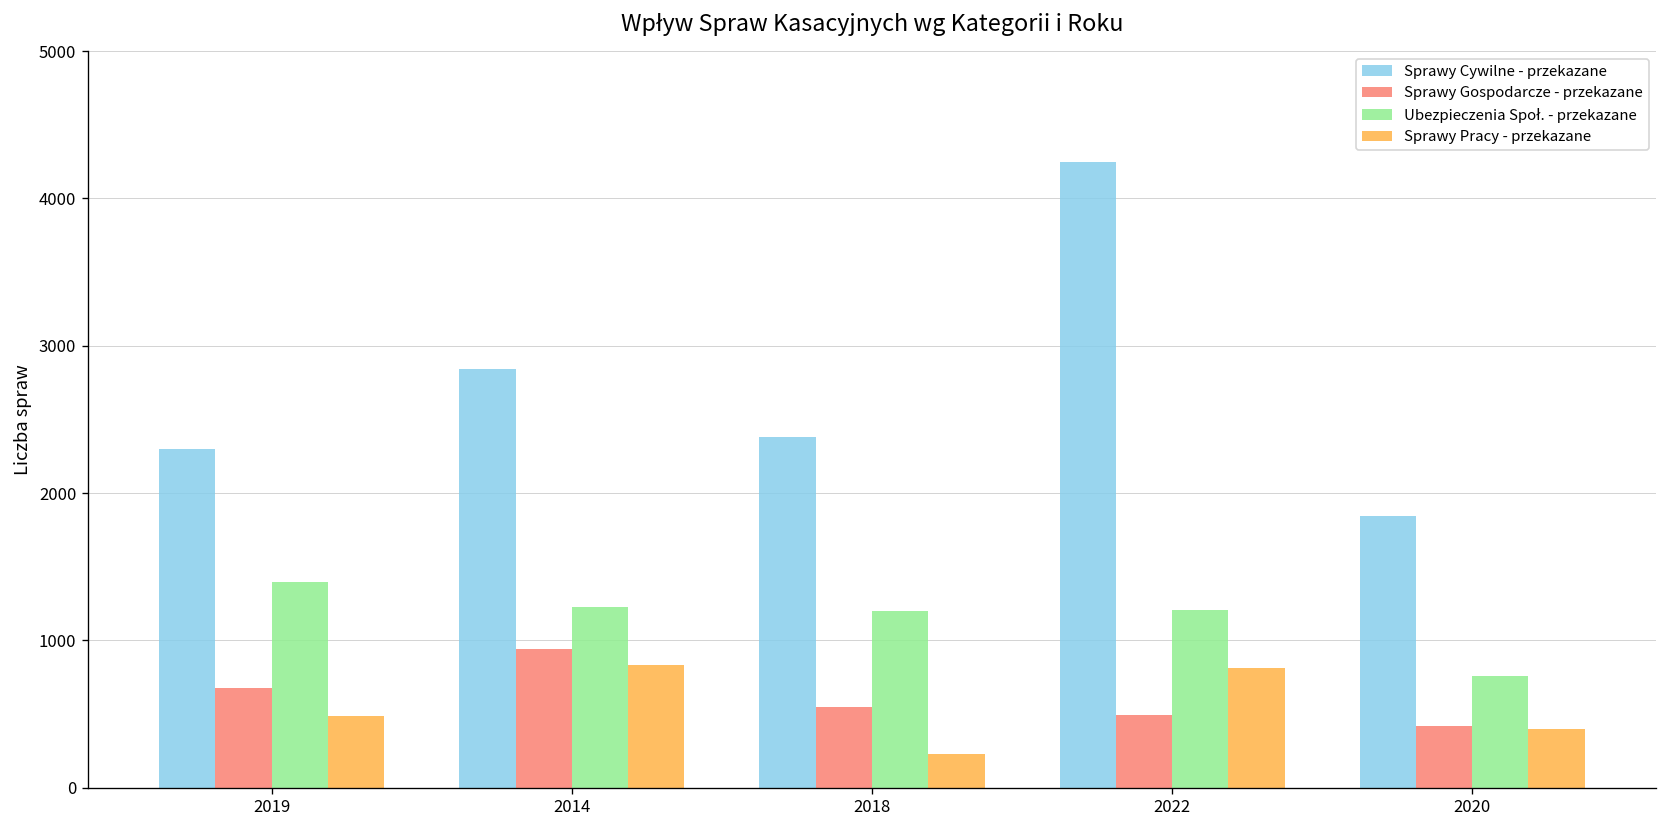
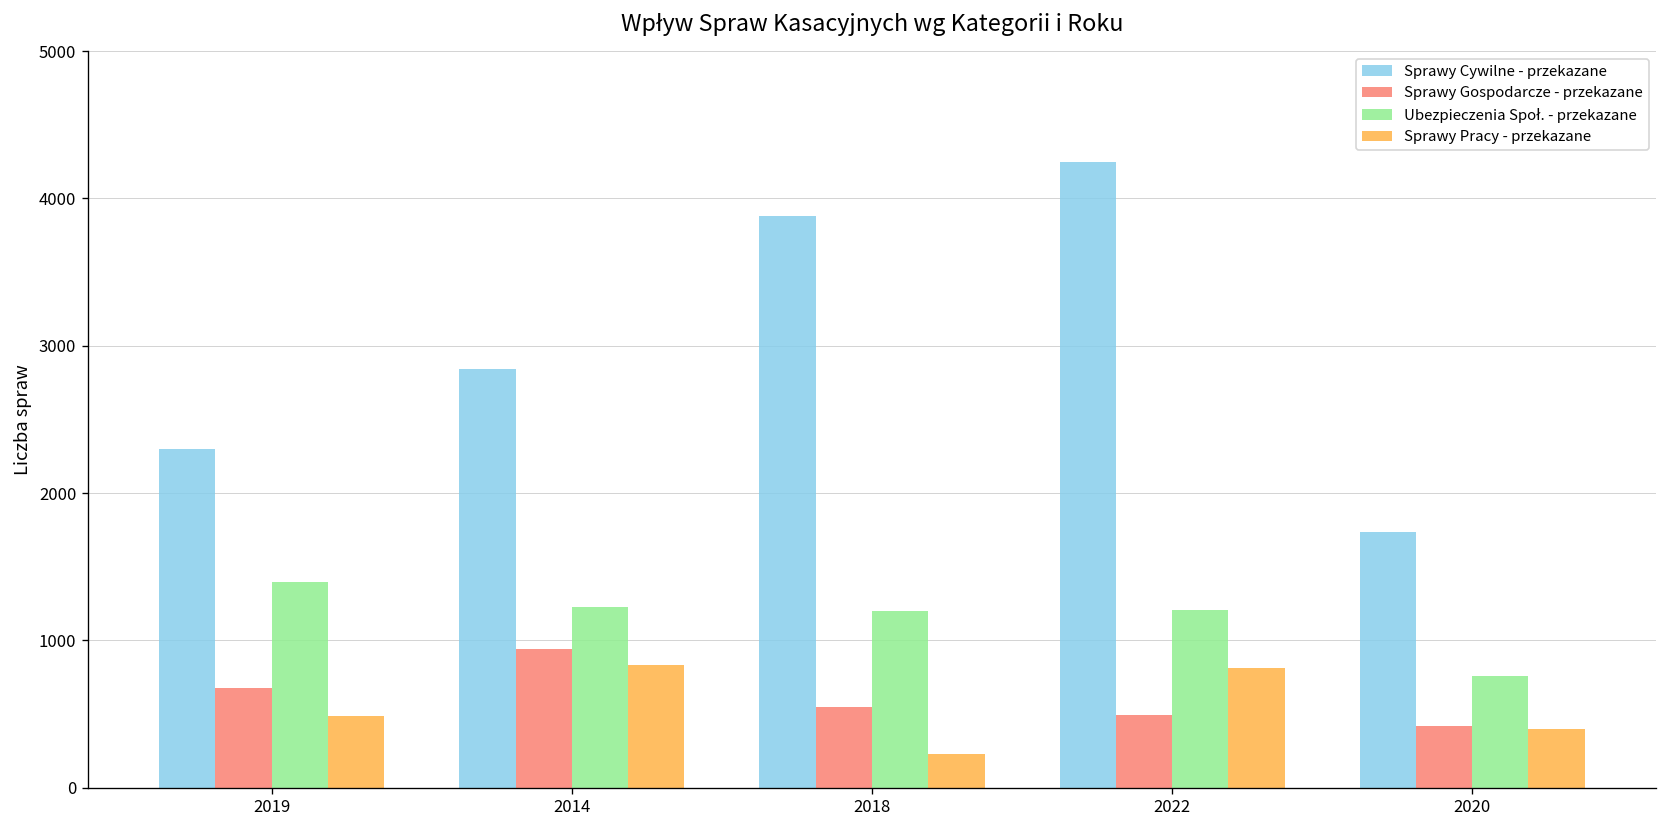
  {
    "Sprawy Cywilne - przekazane": {
      "2019": 2300,
      "2014": 2840,
-     "2018": 2380,
+     "2018": 3880,
      "2022": 4250,
-     "2020": 1840
+     "2020": 1740
    },
    "Sprawy Gospodarcze - przekazane": {
      "2019": 680,
      "2014": 940,
      "2018": 540,
      "2022": 490,
      "2020": 420
    },
    "Ubezpieczenia Społ. - przekazane": {
      "2019": 1400,
      "2014": 1230,
      "2018": 1200,
      "2022": 1200,
      "2020": 760
    },
    "Sprawy Pracy - przekazane": {
      "2019": 490,
      "2014": 830,
      "2018": 230,
      "2022": 810,
      "2020": 400
    }
  }
